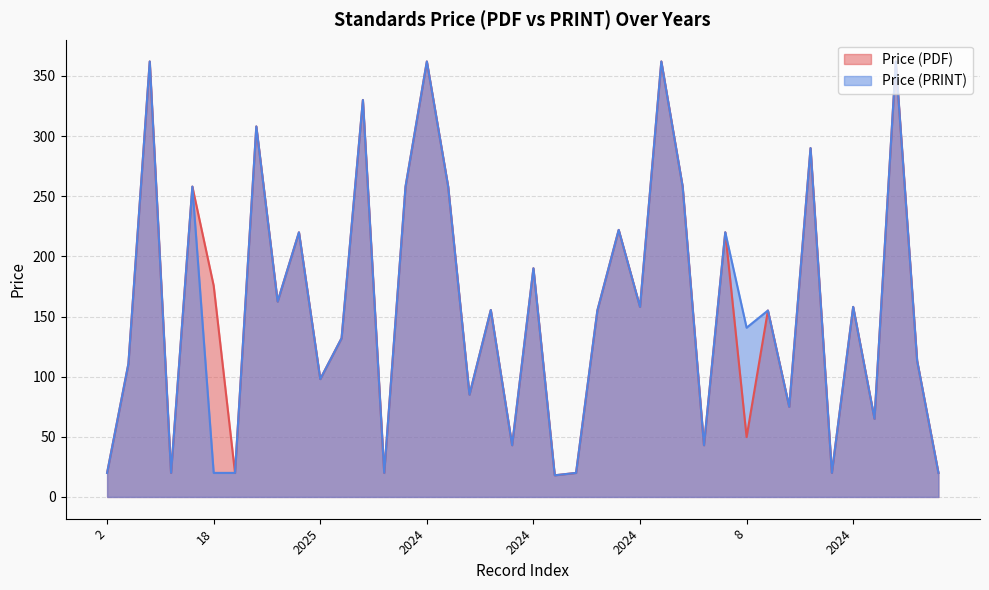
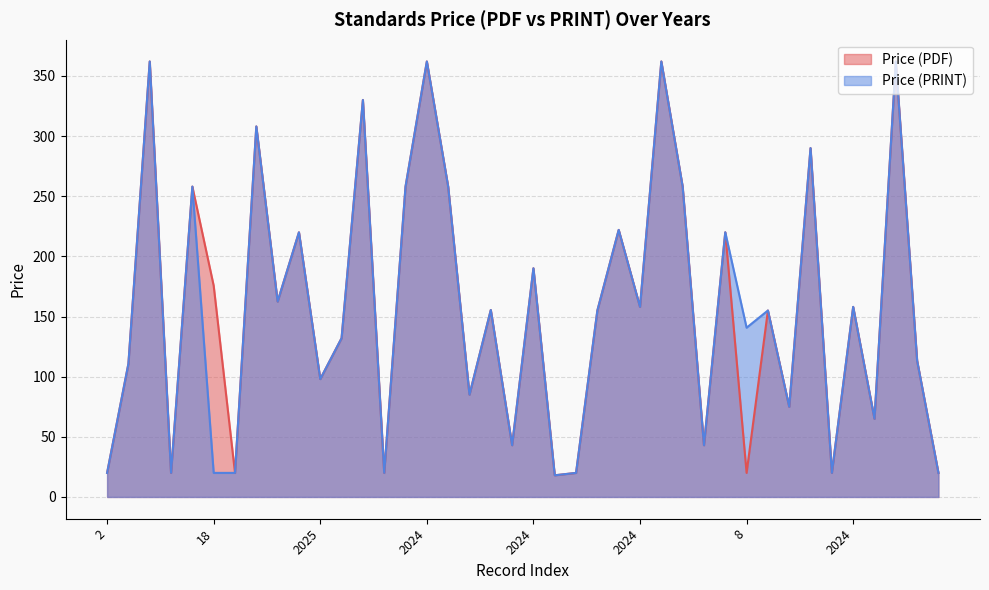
  {
    "Price (PDF)": {
      "18": 176,
-     "8": 50
+     "8": 20
    },
    "Price (PRINT)": {
      "18": 20,
      "8": 141
    }
  }
